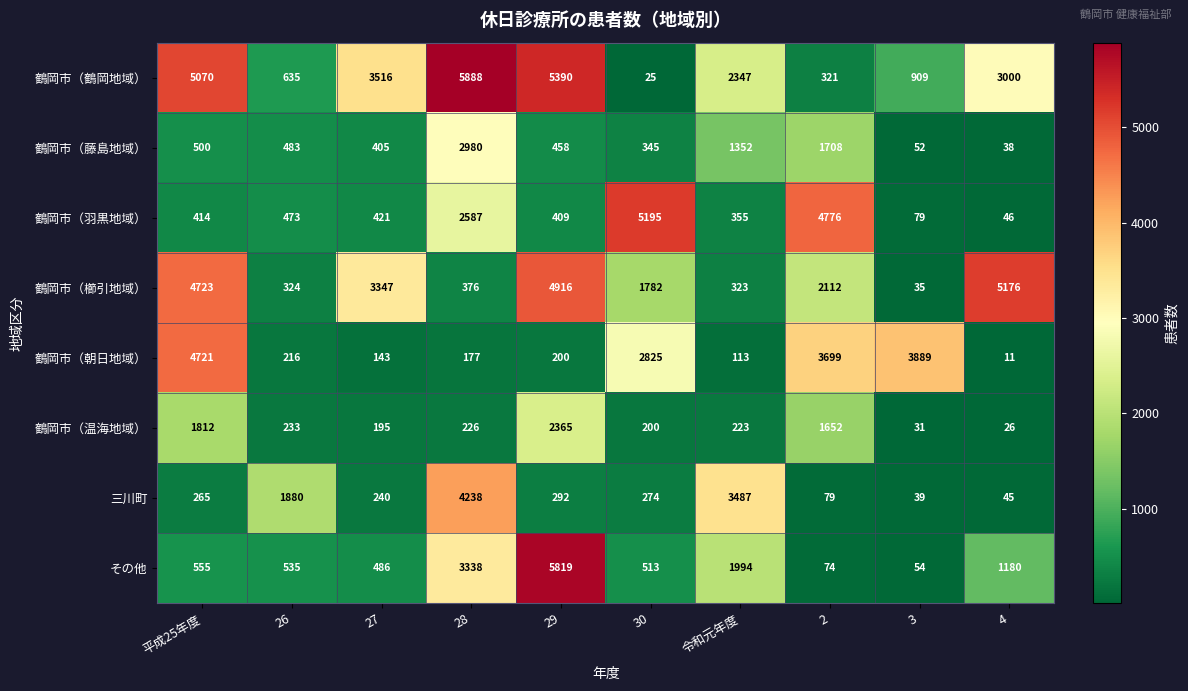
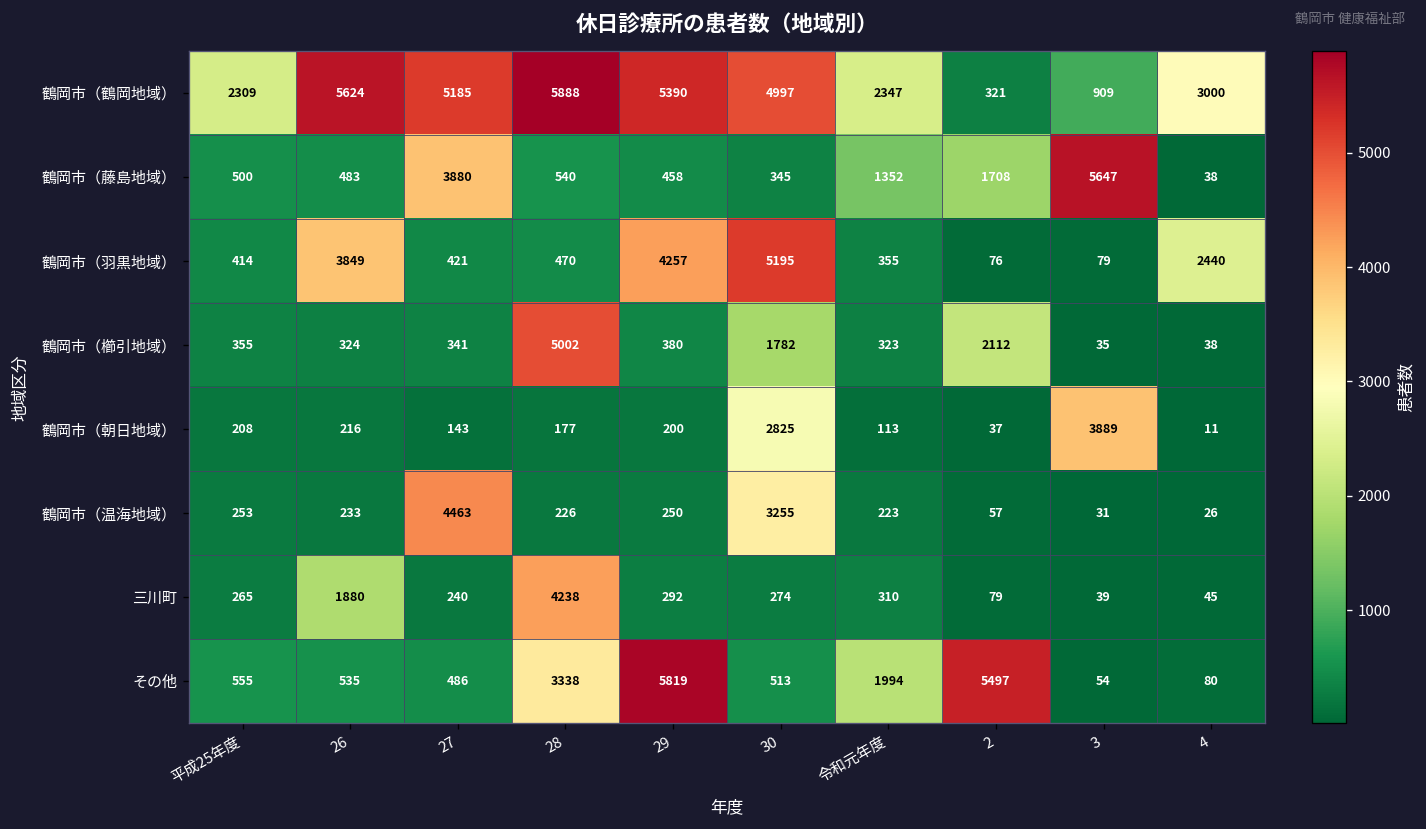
  {
    "鶴岡市（鶴岡地域）": {
-     "平成25年度": 5070,
-     "26": 635,
-     "27": 3516,
+     "平成25年度": 2309,
+     "26": 5624,
+     "27": 5185,
      "28": 5888,
      "29": 5390,
-     "30": 25,
+     "30": 4997,
      "令和元年度": 2347,
      "2": 321,
      "3": 909,
      "4": 3000
    },
    "鶴岡市（藤島地域）": {
      "平成25年度": 500,
      "26": 483,
-     "27": 405,
-     "28": 2980,
+     "27": 3880,
+     "28": 540,
      "29": 458,
      "30": 345,
      "令和元年度": 1352,
      "2": 1708,
-     "3": 52,
+     "3": 5647,
      "4": 38
    },
    "鶴岡市（羽黒地域）": {
      "平成25年度": 414,
-     "26": 473,
+     "26": 3849,
      "27": 421,
-     "28": 2587,
-     "29": 409,
+     "28": 470,
+     "29": 4257,
      "30": 5195,
      "令和元年度": 355,
-     "2": 4776,
+     "2": 76,
      "3": 79,
-     "4": 46
+     "4": 2440
    },
    "鶴岡市（櫛引地域）": {
-     "平成25年度": 4723,
+     "平成25年度": 355,
      "26": 324,
-     "27": 3347,
-     "28": 376,
-     "29": 4916,
+     "27": 341,
+     "28": 5002,
+     "29": 380,
      "30": 1782,
      "令和元年度": 323,
      "2": 2112,
      "3": 35,
-     "4": 5176
+     "4": 38
    },
    "鶴岡市（朝日地域）": {
-     "平成25年度": 4721,
+     "平成25年度": 208,
      "26": 216,
      "27": 143,
      "28": 177,
      "29": 200,
      "30": 2825,
      "令和元年度": 113,
-     "2": 3699,
+     "2": 37,
      "3": 3889,
      "4": 11
    },
    "鶴岡市（温海地域）": {
-     "平成25年度": 1812,
+     "平成25年度": 253,
      "26": 233,
-     "27": 195,
+     "27": 4463,
      "28": 226,
-     "29": 2365,
-     "30": 200,
+     "29": 250,
+     "30": 3255,
      "令和元年度": 223,
-     "2": 1652,
+     "2": 57,
      "3": 31,
      "4": 26
    },
    "三川町": {
      "平成25年度": 265,
      "26": 1880,
      "27": 240,
      "28": 4238,
      "29": 292,
      "30": 274,
-     "令和元年度": 3487,
+     "令和元年度": 310,
      "2": 79,
      "3": 39,
      "4": 45
    },
    "その他": {
      "平成25年度": 555,
      "26": 535,
      "27": 486,
      "28": 3338,
      "29": 5819,
      "30": 513,
      "令和元年度": 1994,
-     "2": 74,
+     "2": 5497,
      "3": 54,
-     "4": 1180
+     "4": 80
    }
  }
